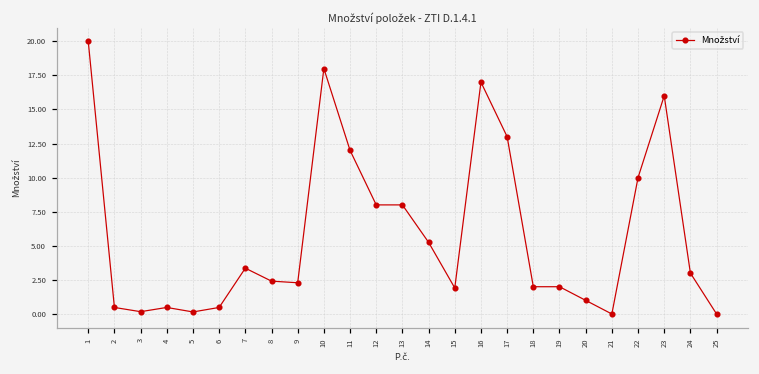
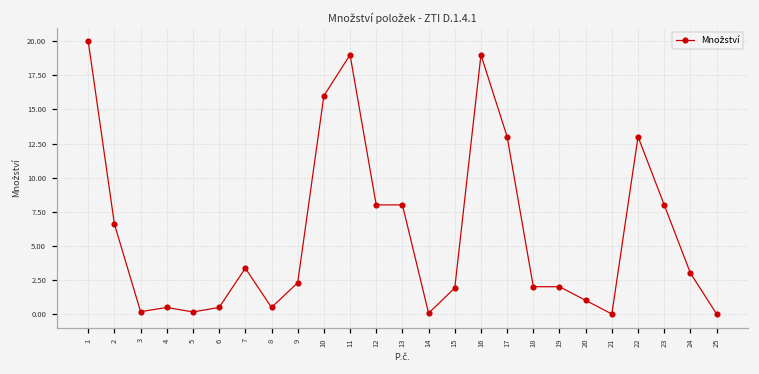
  {
    "1": 20.0,
-   "2": 0.5,
+   "2": 6.6,
    "3": 0.2,
    "4": 0.5,
    "5": 0.2,
    "6": 0.5,
    "7": 3.4,
-   "8": 2.4,
+   "8": 0.5,
    "9": 2.3,
-   "10": 18,
-   "11": 12,
+   "10": 16,
+   "11": 19,
    "12": 8.0,
    "13": 8.0,
-   "14": 5.3,
+   "14": 0.1,
    "15": 1.9,
-   "16": 17,
+   "16": 19,
    "17": 13.0,
    "18": 2.0,
    "19": 2.0,
    "20": 1.0,
    "21": 0.0,
-   "22": 10,
-   "23": 16,
+   "22": 13,
+   "23": 8,
    "24": 3.0,
    "25": 0.0
  }
